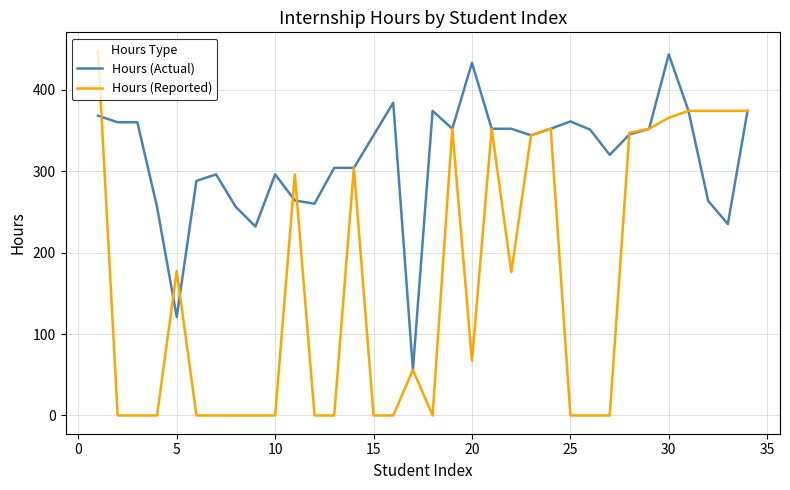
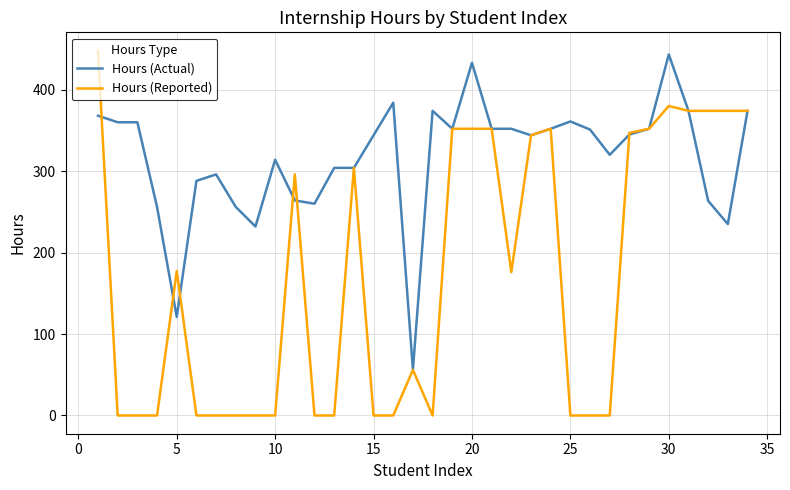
  {
    "Hours (Actual)": {
      "5": 120,
-     "10": 300,
+     "10": 310,
      "15": 340,
      "20": 430,
      "25": 360,
      "30": 440
    },
    "Hours (Reported)": {
      "5": 180,
      "10": 0,
      "15": 0,
-     "20": 70,
+     "20": 350,
      "25": 0,
-     "30": 370
+     "30": 380
    }
  }
